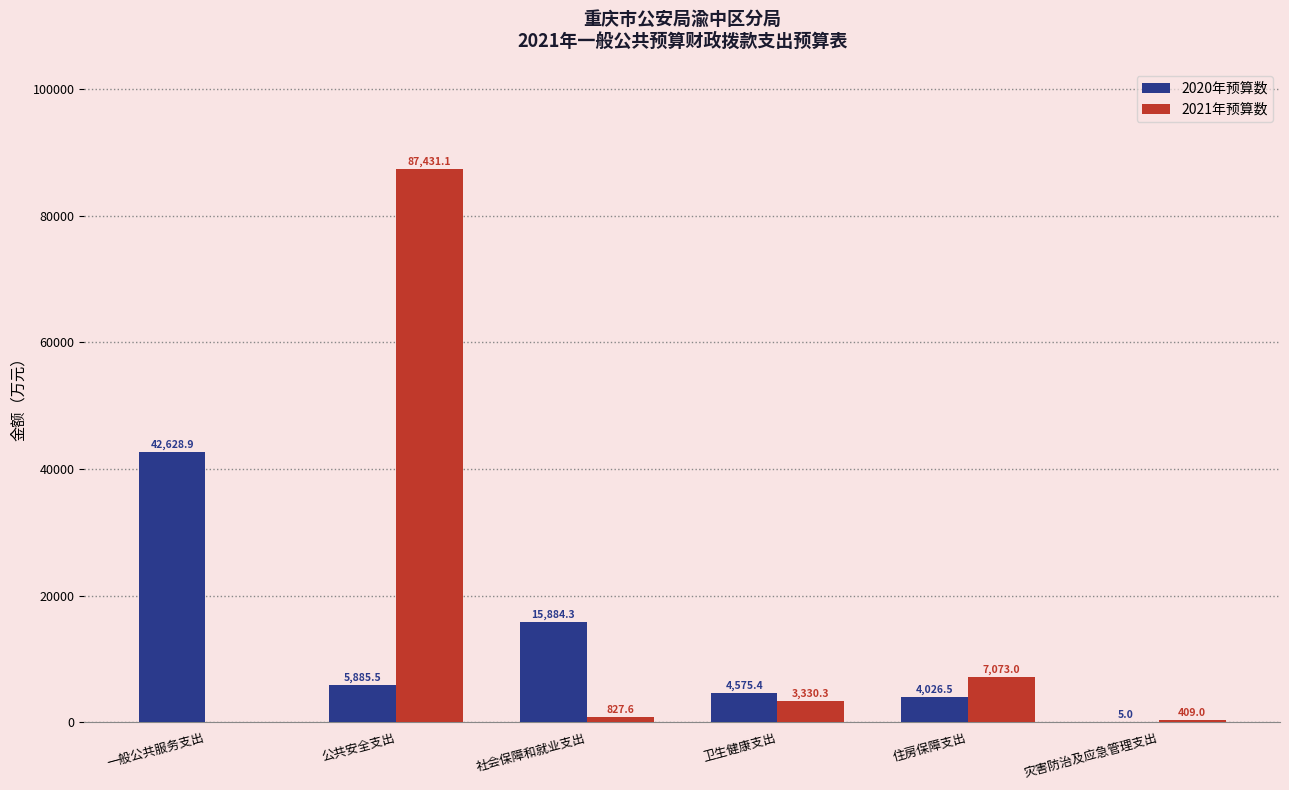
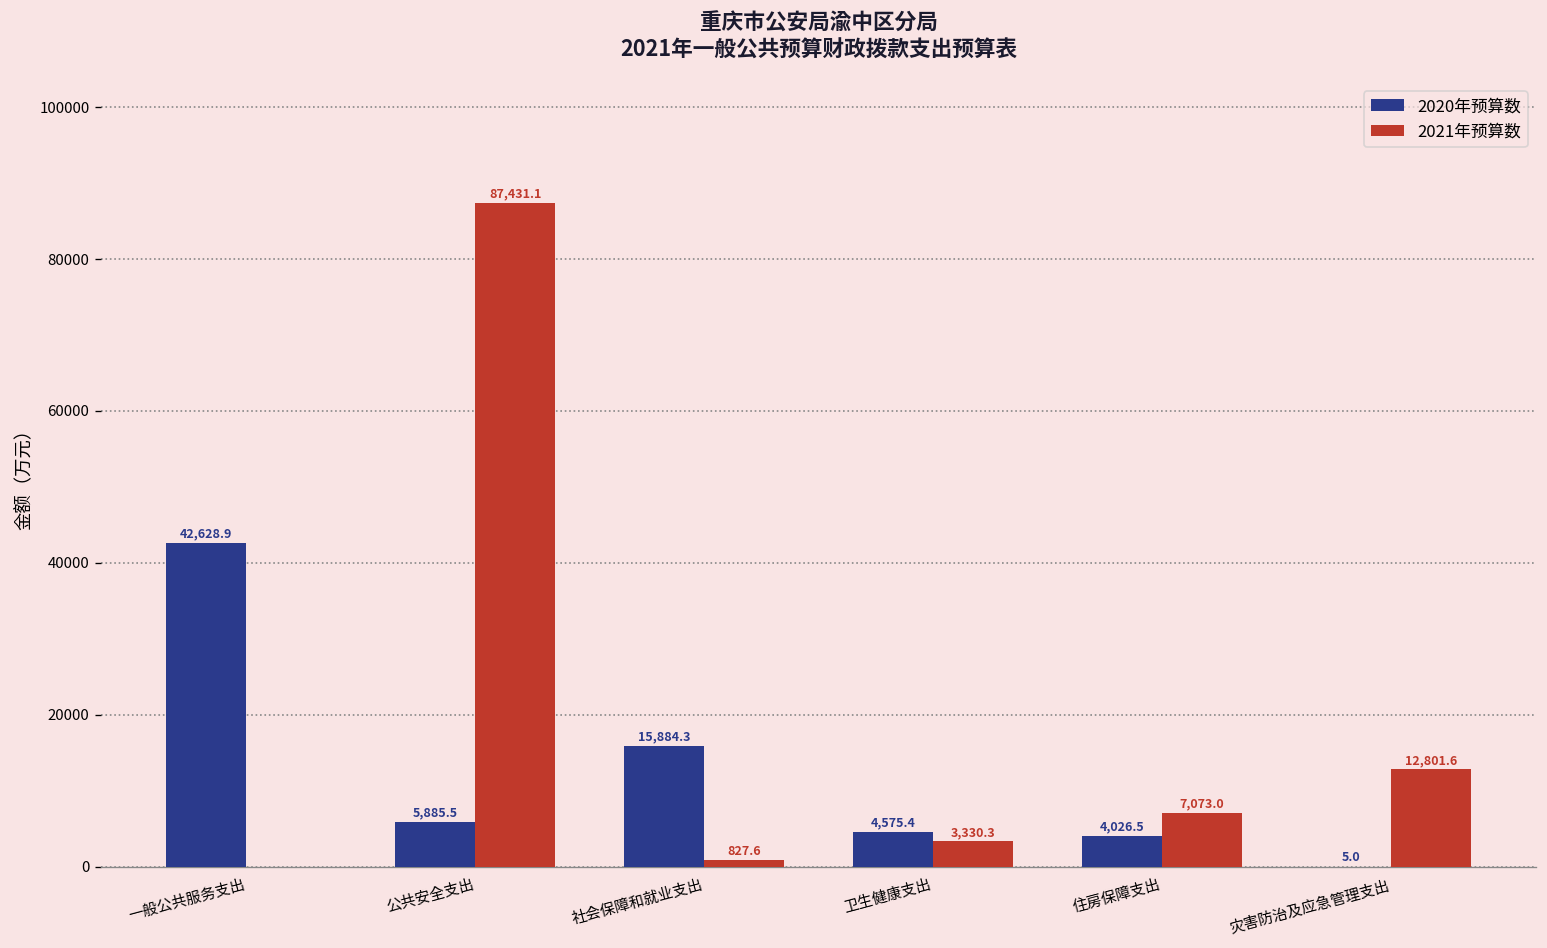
  {
    "2020年预算数": {
      "一般公共服务支出": "42,628.9",
      "公共安全支出": "5,885.5",
      "社会保障和就业支出": "15,884.3",
      "卫生健康支出": "4,575.4",
      "住房保障支出": "4,026.5",
      "灾害防治及应急管理支出": "5.0"
    },
    "2021年预算数": {
      "公共安全支出": "87,431.1",
      "社会保障和就业支出": "827.6",
      "卫生健康支出": "3,330.3",
      "住房保障支出": "7,073.0",
-     "灾害防治及应急管理支出": "409.0"
+     "灾害防治及应急管理支出": "12,801.6"
    }
  }
